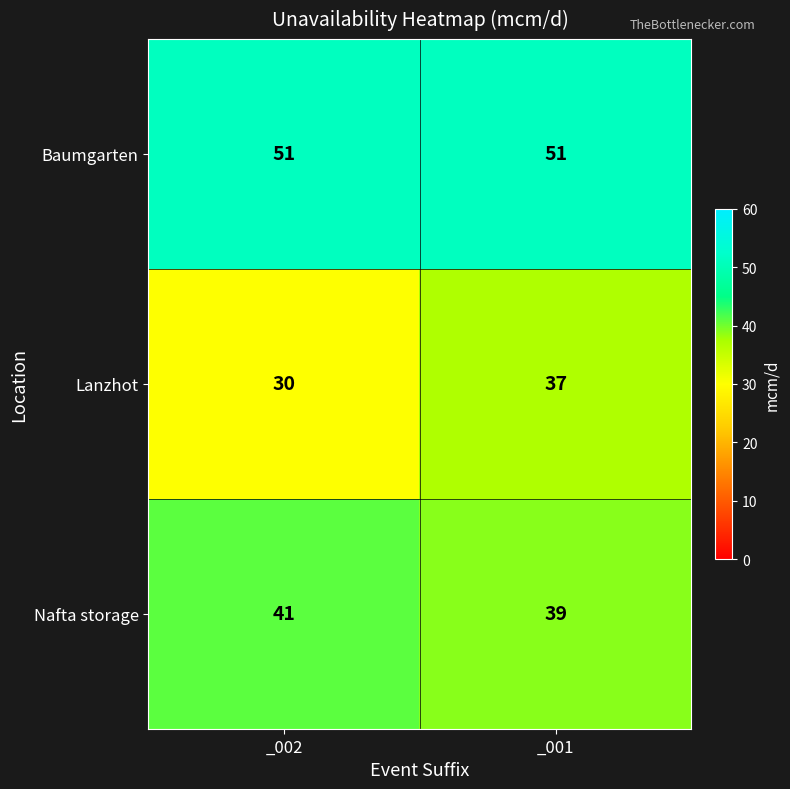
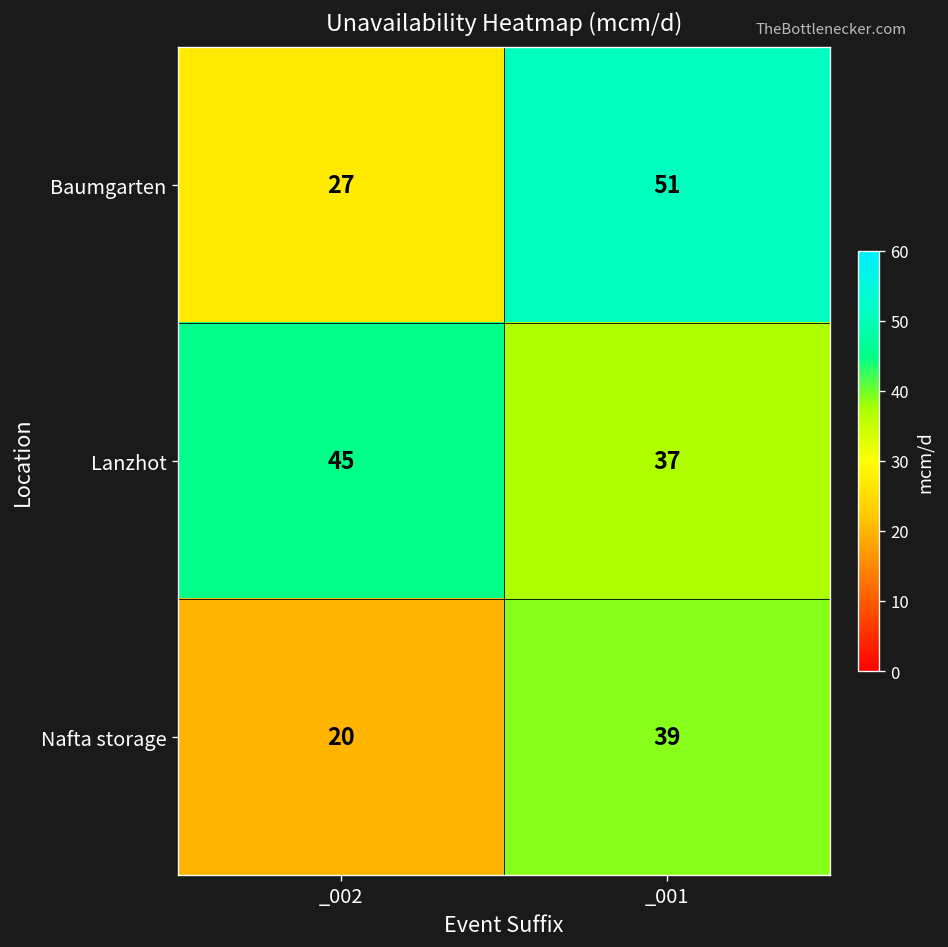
  {
    "Baumgarten": {
-     "_002": 51,
+     "_002": 27,
      "_001": 51
    },
    "Lanzhot": {
-     "_002": 30,
+     "_002": 45,
      "_001": 37
    },
    "Nafta storage": {
-     "_002": 41,
+     "_002": 20,
      "_001": 39
    }
  }
